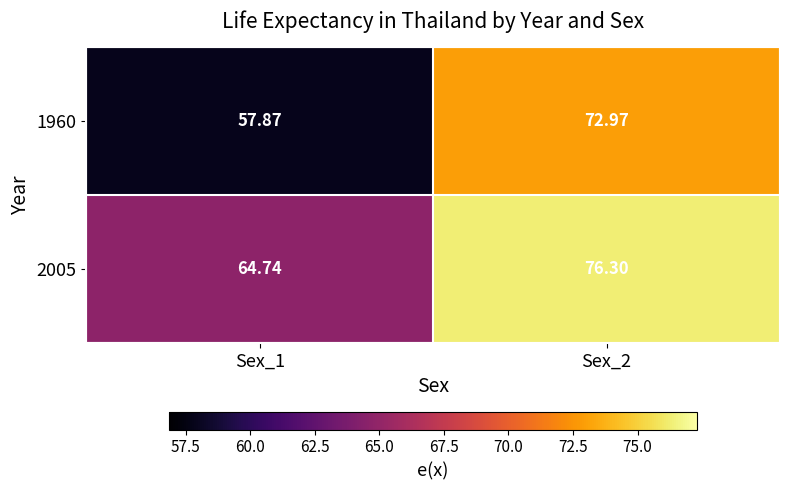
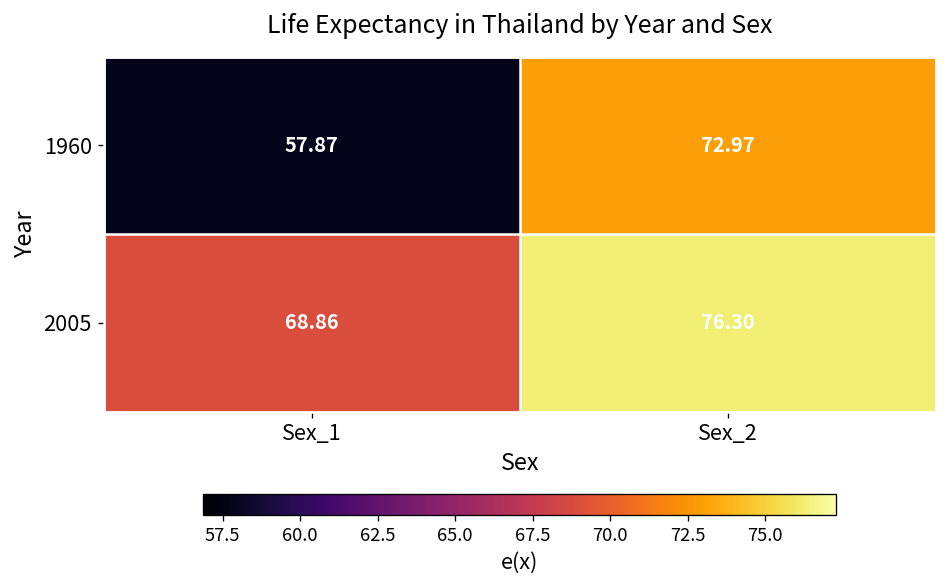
  {
    "1960": {
      "Sex_1": 57.87,
      "Sex_2": 72.97
    },
    "2005": {
-     "Sex_1": 64.74,
+     "Sex_1": 68.86,
      "Sex_2": 76.30
    }
  }
